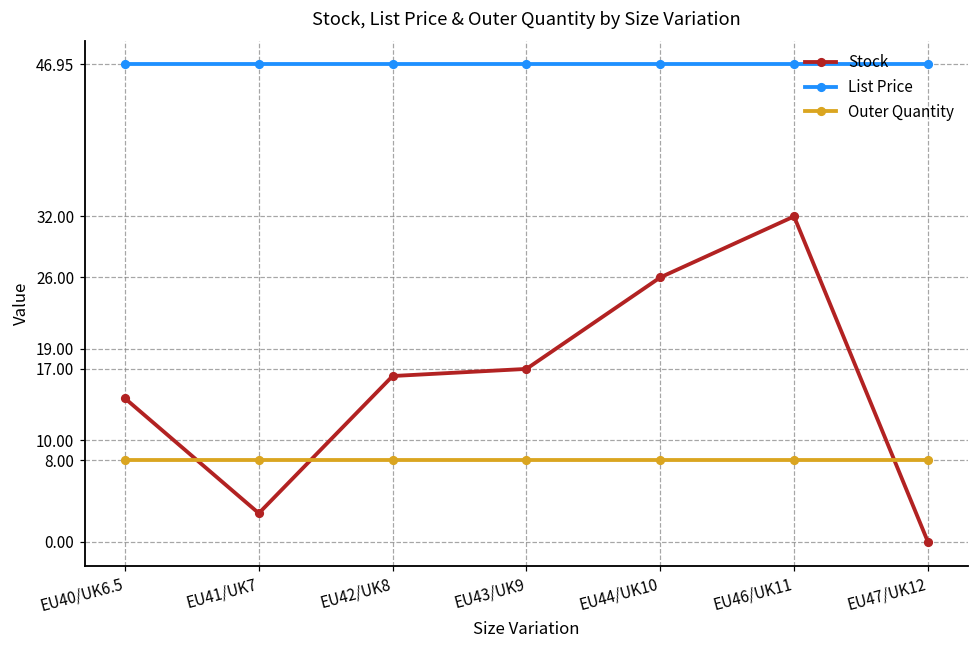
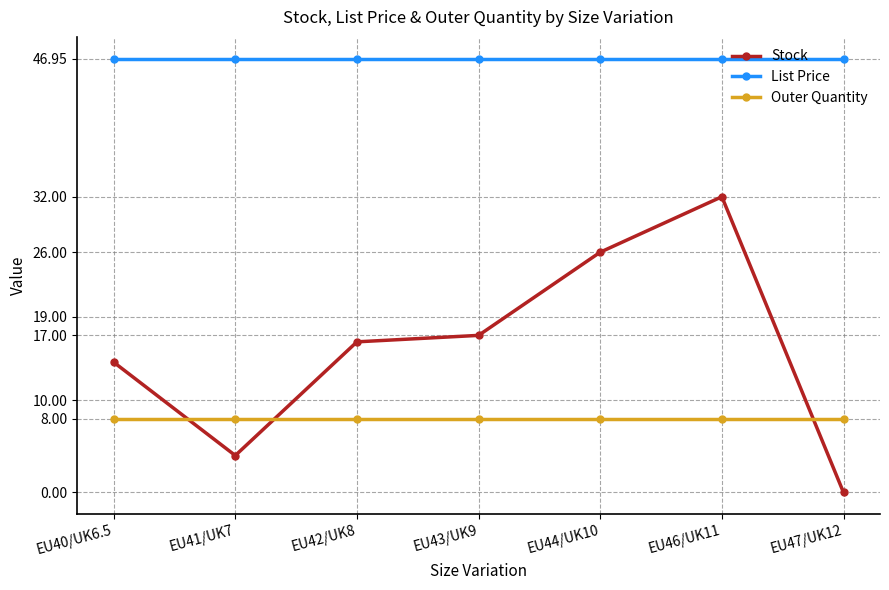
  {
    "Stock": {
      "EU40/UK6.5": 14,
-     "EU41/UK7": 3,
+     "EU41/UK7": 4,
      "EU42/UK8": 16,
      "EU43/UK9": 17,
      "EU44/UK10": 26,
      "EU46/UK11": 32,
      "EU47/UK12": 0
    },
    "List Price": {
      "EU40/UK6.5": 47,
      "EU41/UK7": 47,
      "EU42/UK8": 47,
      "EU43/UK9": 47,
      "EU44/UK10": 47,
      "EU46/UK11": 47,
      "EU47/UK12": 47
    },
    "Outer Quantity": {
      "EU40/UK6.5": 8,
      "EU41/UK7": 8,
      "EU42/UK8": 8,
      "EU43/UK9": 8,
      "EU44/UK10": 8,
      "EU46/UK11": 8,
      "EU47/UK12": 8
    }
  }
